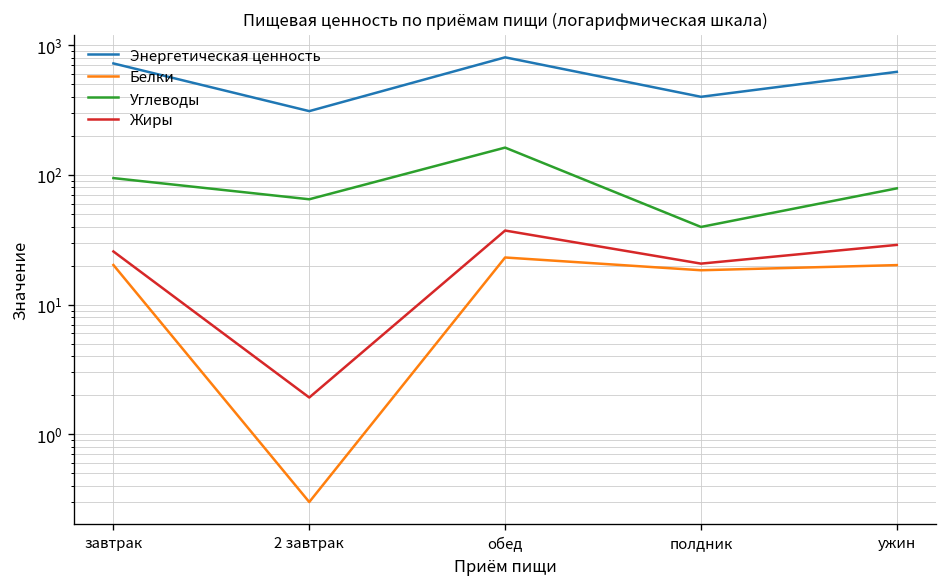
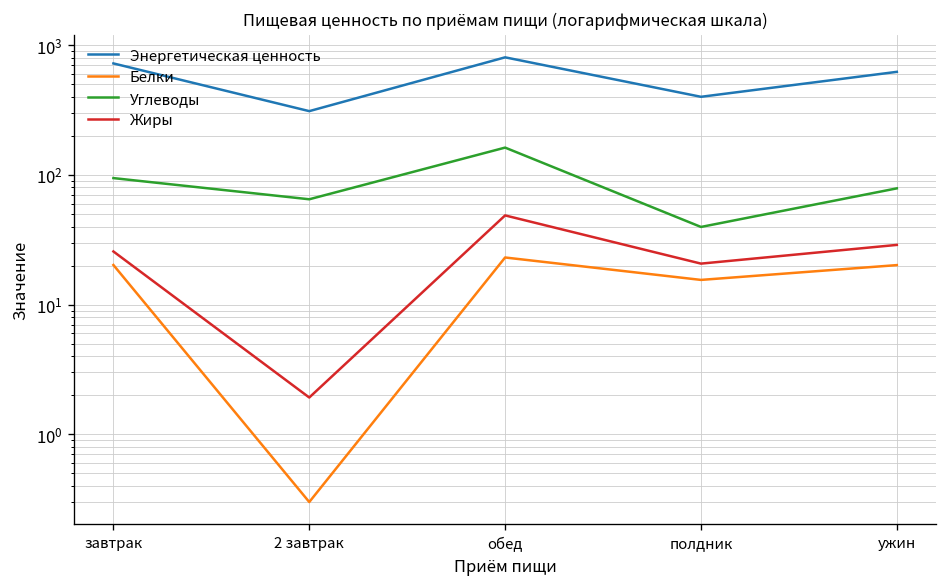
  {
    "Энергетическая ценность": {
      "завтрак": 700,
      "2 завтрак": 310,
      "обед": 800,
      "полдник": 400,
      "ужин": 600
    },
    "Белки": {
      "завтрак": 20,
      "2 завтрак": 0.30,
      "обед": 23,
-     "полдник": 18,
+     "полдник": 16,
      "ужин": 20
    },
    "Углеводы": {
      "завтрак": 90,
      "2 завтрак": 60,
      "обед": 160,
      "полдник": 40,
      "ужин": 80
    },
    "Жиры": {
      "завтрак": 26,
      "2 завтрак": 2,
-     "обед": 37,
+     "обед": 50,
      "полдник": 21,
      "ужин": 29
    }
  }
